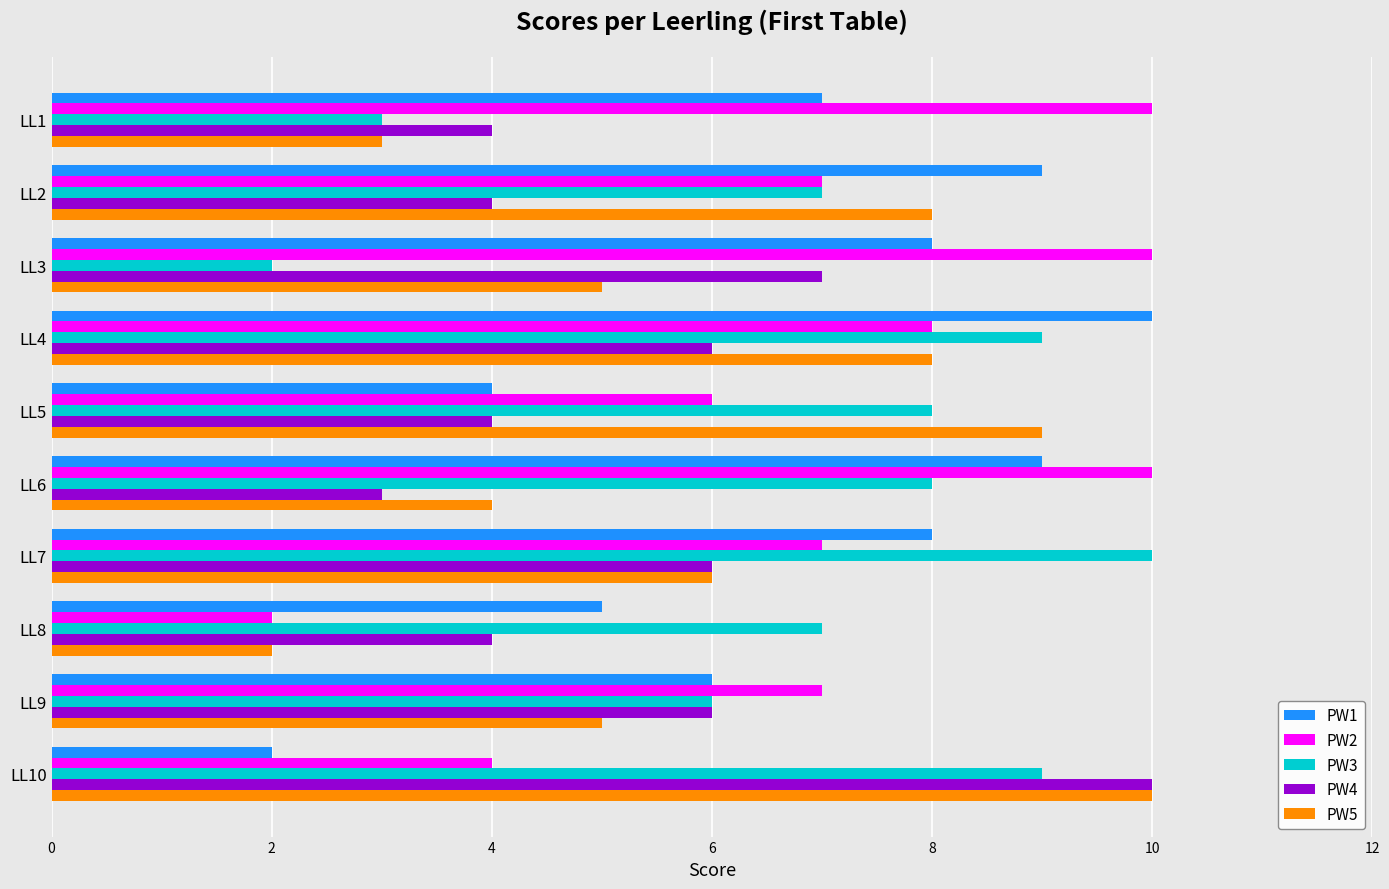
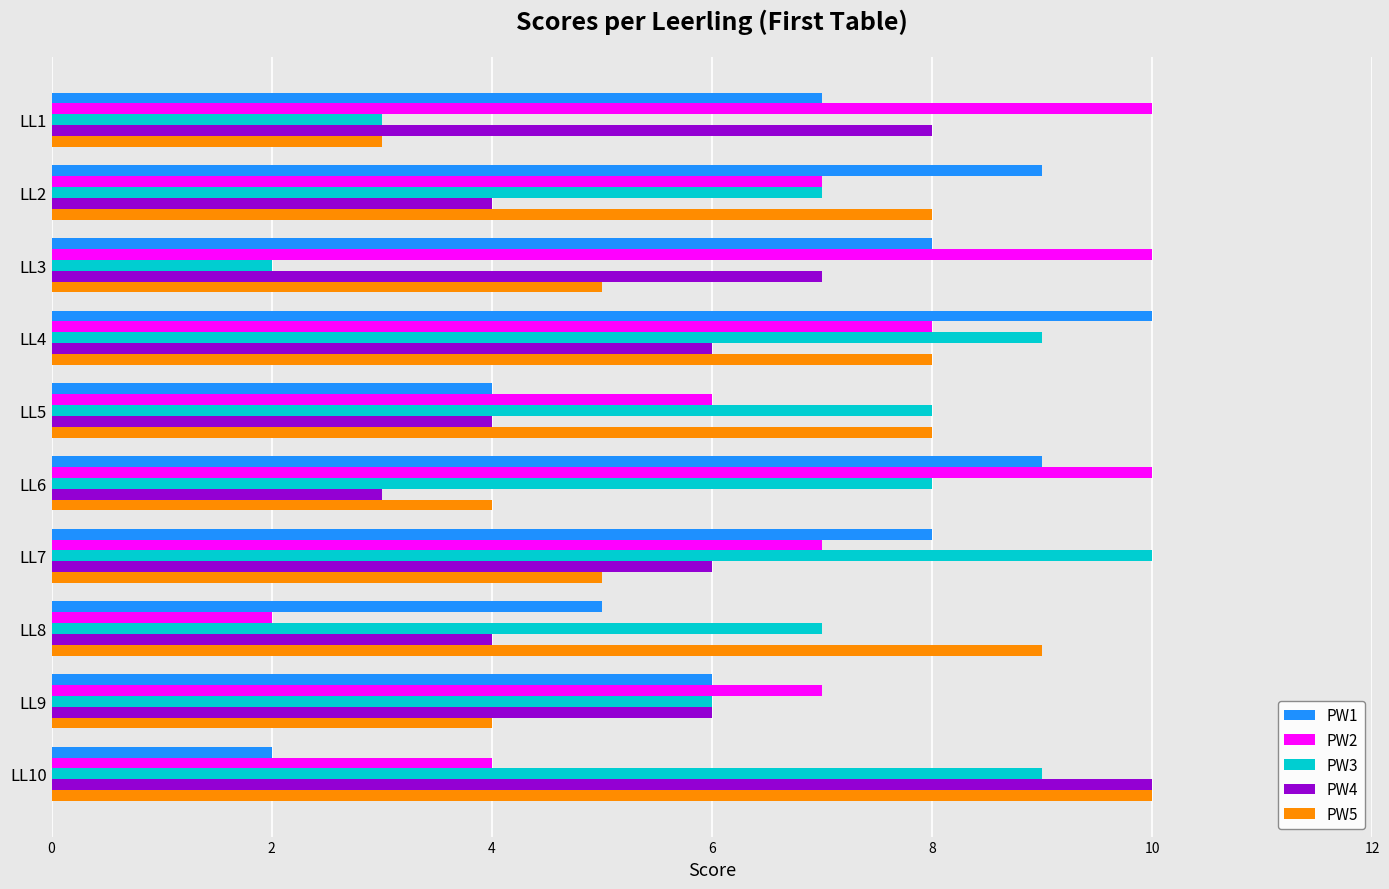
  {
    "PW1": {
      "LL1": 7,
      "LL2": 9,
      "LL3": 8,
      "LL4": 10,
      "LL5": 4,
      "LL6": 9,
      "LL7": 8,
      "LL8": 5,
      "LL9": 6,
      "LL10": 2
    },
    "PW2": {
      "LL1": 10,
      "LL2": 7,
      "LL3": 10,
      "LL4": 8,
      "LL5": 6,
      "LL6": 10,
      "LL7": 7,
      "LL8": 2,
      "LL9": 7,
      "LL10": 4
    },
    "PW3": {
      "LL1": 3,
      "LL2": 7,
      "LL3": 2,
      "LL4": 9,
      "LL5": 8,
      "LL6": 8,
      "LL7": 10,
      "LL8": 7,
      "LL9": 6,
      "LL10": 9
    },
    "PW4": {
-     "LL1": 4,
+     "LL1": 8,
      "LL2": 4,
      "LL3": 7,
      "LL4": 6,
      "LL5": 4,
      "LL6": 3,
      "LL7": 6,
      "LL8": 4,
      "LL9": 6,
      "LL10": 10
    },
    "PW5": {
      "LL1": 3,
      "LL2": 8,
      "LL3": 5,
      "LL4": 8,
-     "LL5": 9,
+     "LL5": 8,
      "LL6": 4,
-     "LL7": 6,
-     "LL8": 2,
-     "LL9": 5,
+     "LL7": 5,
+     "LL8": 9,
+     "LL9": 4,
      "LL10": 10
    }
  }
